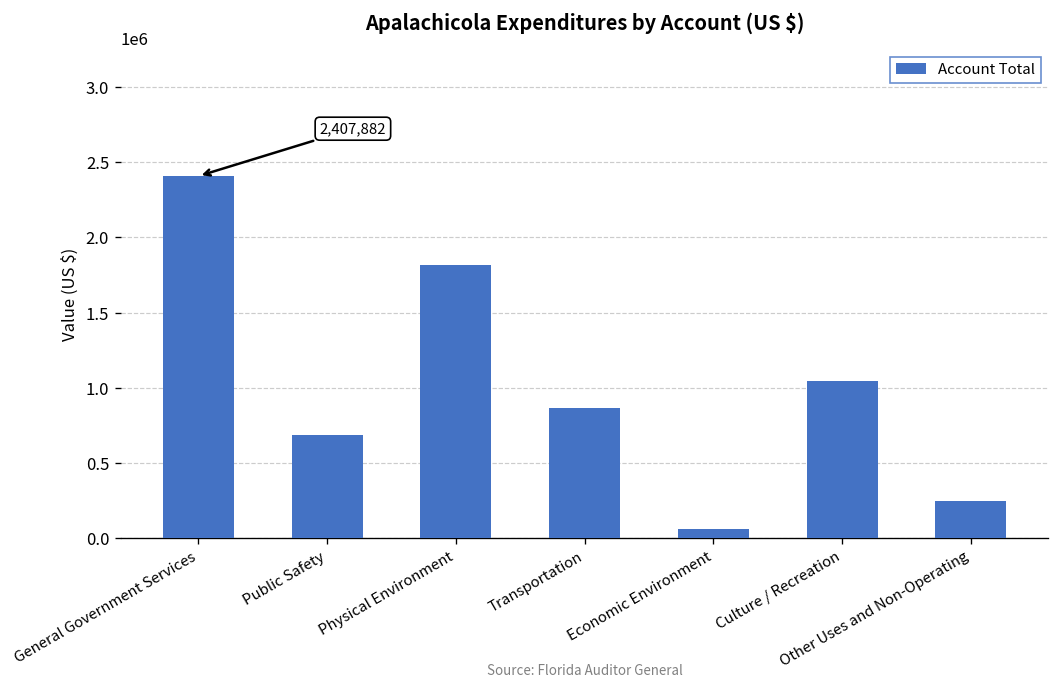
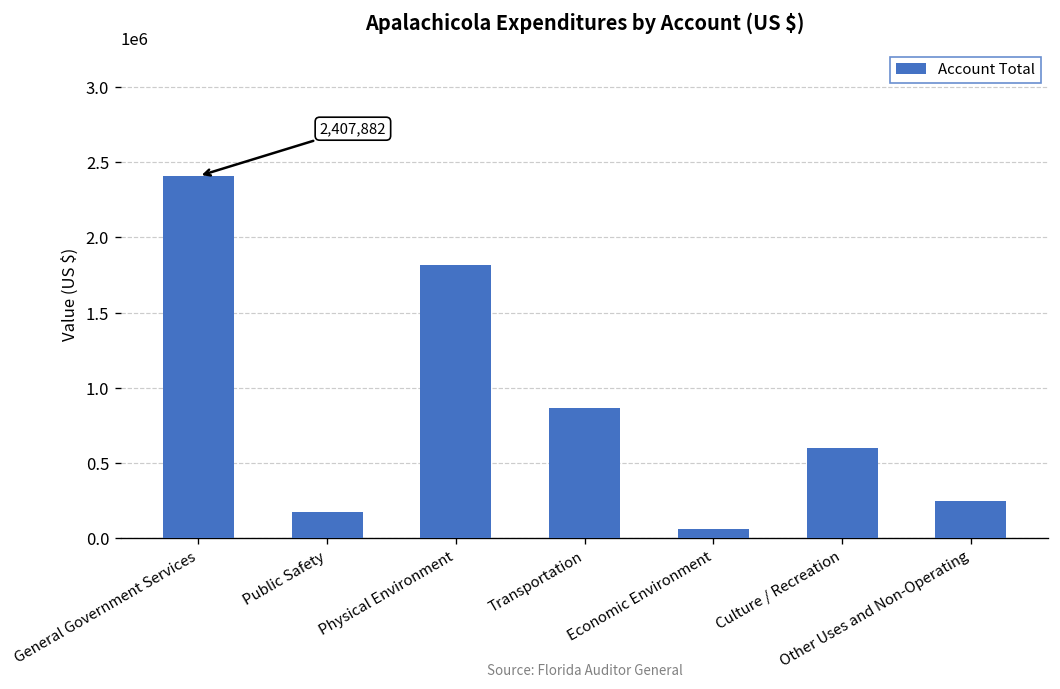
  {
-   "Public Safety": 690000,
+   "Public Safety": 170000,
    "Physical Environment": 1810000,
    "Transportation": 870000,
    "Economic Environment": 60000,
-   "Culture / Recreation": 1050000,
+   "Culture / Recreation": 600000,
    "Other Uses and Non-Operating": 240000
  }
